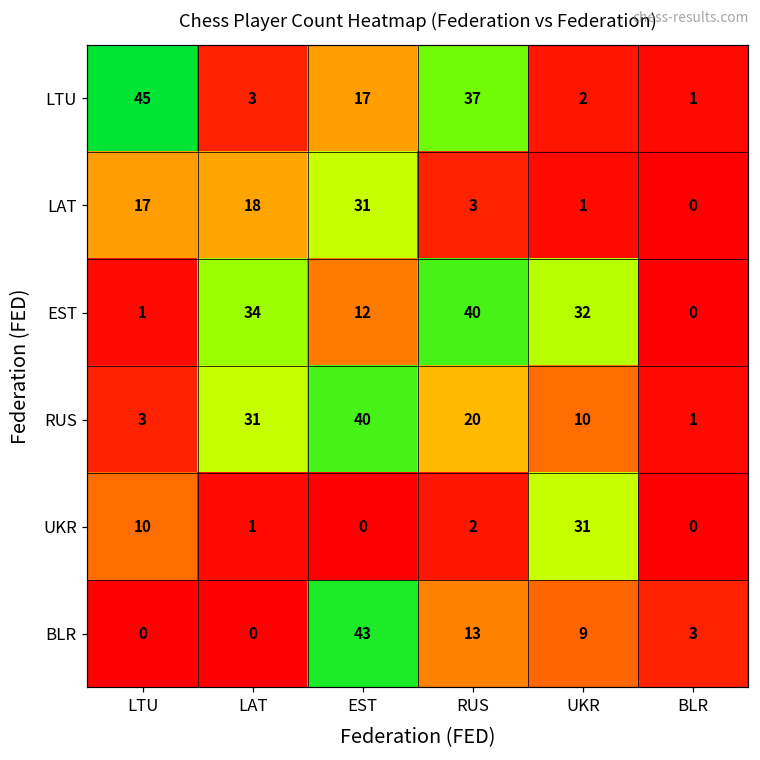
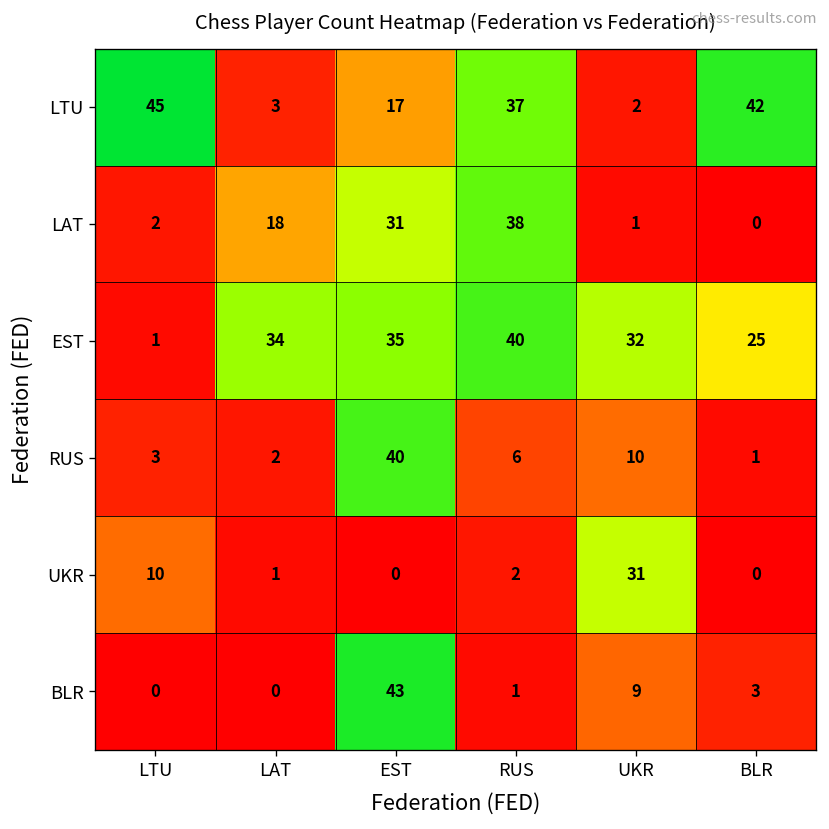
  {
    "LTU": {
      "LTU": 45,
      "LAT": 3,
      "EST": 17,
      "RUS": 37,
      "UKR": 2,
-     "BLR": 1
+     "BLR": 42
    },
    "LAT": {
-     "LTU": 17,
+     "LTU": 2,
      "LAT": 18,
      "EST": 31,
-     "RUS": 3,
+     "RUS": 38,
      "UKR": 1,
      "BLR": 0
    },
    "EST": {
      "LTU": 1,
      "LAT": 34,
-     "EST": 12,
+     "EST": 35,
      "RUS": 40,
      "UKR": 32,
-     "BLR": 0
+     "BLR": 25
    },
    "RUS": {
      "LTU": 3,
-     "LAT": 31,
+     "LAT": 2,
      "EST": 40,
-     "RUS": 20,
+     "RUS": 6,
      "UKR": 10,
      "BLR": 1
    },
    "UKR": {
      "LTU": 10,
      "LAT": 1,
      "EST": 0,
      "RUS": 2,
      "UKR": 31,
      "BLR": 0
    },
    "BLR": {
      "LTU": 0,
      "LAT": 0,
      "EST": 43,
-     "RUS": 13,
+     "RUS": 1,
      "UKR": 9,
      "BLR": 3
    }
  }
